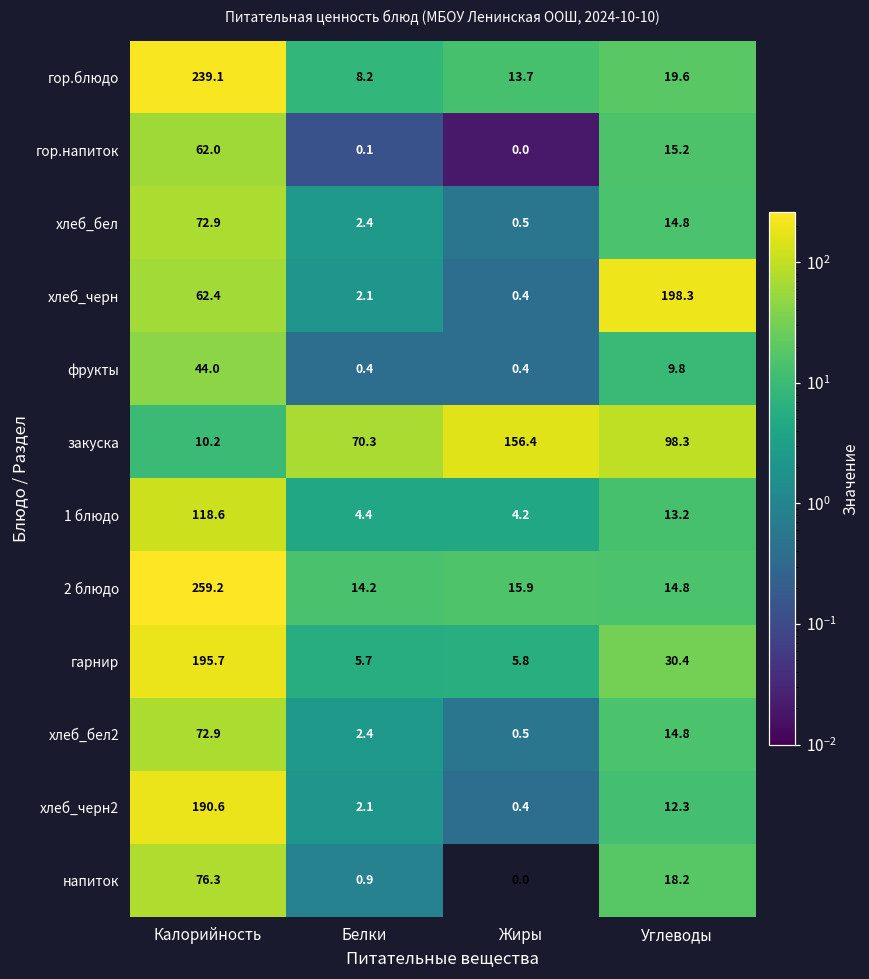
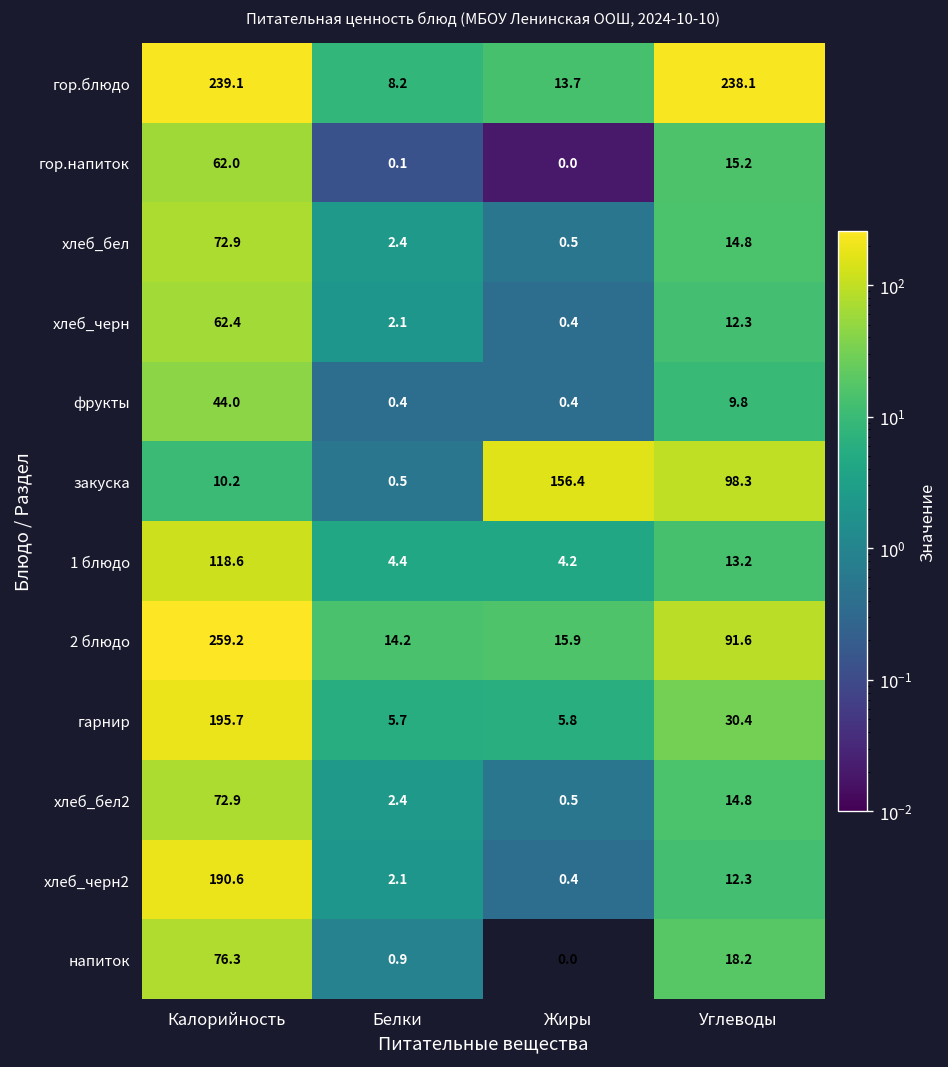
  {
    "гор.блюдо": {
      "Калорийность": 239.1,
      "Белки": 8.2,
      "Жиры": 13.7,
-     "Углеводы": 19.6
+     "Углеводы": 238.1
    },
    "гор.напиток": {
      "Калорийность": 62.0,
      "Белки": 0.1,
      "Жиры": 0.0,
      "Углеводы": 15.2
    },
    "хлеб_бел": {
      "Калорийность": 72.9,
      "Белки": 2.4,
      "Жиры": 0.5,
      "Углеводы": 14.8
    },
    "хлеб_черн": {
      "Калорийность": 62.4,
      "Белки": 2.1,
      "Жиры": 0.4,
-     "Углеводы": 198.3
+     "Углеводы": 12.3
    },
    "фрукты": {
      "Калорийность": 44.0,
      "Белки": 0.4,
      "Жиры": 0.4,
      "Углеводы": 9.8
    },
    "закуска": {
      "Калорийность": 10.2,
-     "Белки": 70.3,
+     "Белки": 0.5,
      "Жиры": 156.4,
      "Углеводы": 98.3
    },
    "1 блюдо": {
      "Калорийность": 118.6,
      "Белки": 4.4,
      "Жиры": 4.2,
      "Углеводы": 13.2
    },
    "2 блюдо": {
      "Калорийность": 259.2,
      "Белки": 14.2,
      "Жиры": 15.9,
-     "Углеводы": 14.8
+     "Углеводы": 91.6
    },
    "гарнир": {
      "Калорийность": 195.7,
      "Белки": 5.7,
      "Жиры": 5.8,
      "Углеводы": 30.4
    },
    "хлеб_бел2": {
      "Калорийность": 72.9,
      "Белки": 2.4,
      "Жиры": 0.5,
      "Углеводы": 14.8
    },
    "хлеб_черн2": {
      "Калорийность": 190.6,
      "Белки": 2.1,
      "Жиры": 0.4,
      "Углеводы": 12.3
    },
    "напиток": {
      "Калорийность": 76.3,
      "Белки": 0.9,
      "Углеводы": 18.2
    }
  }
